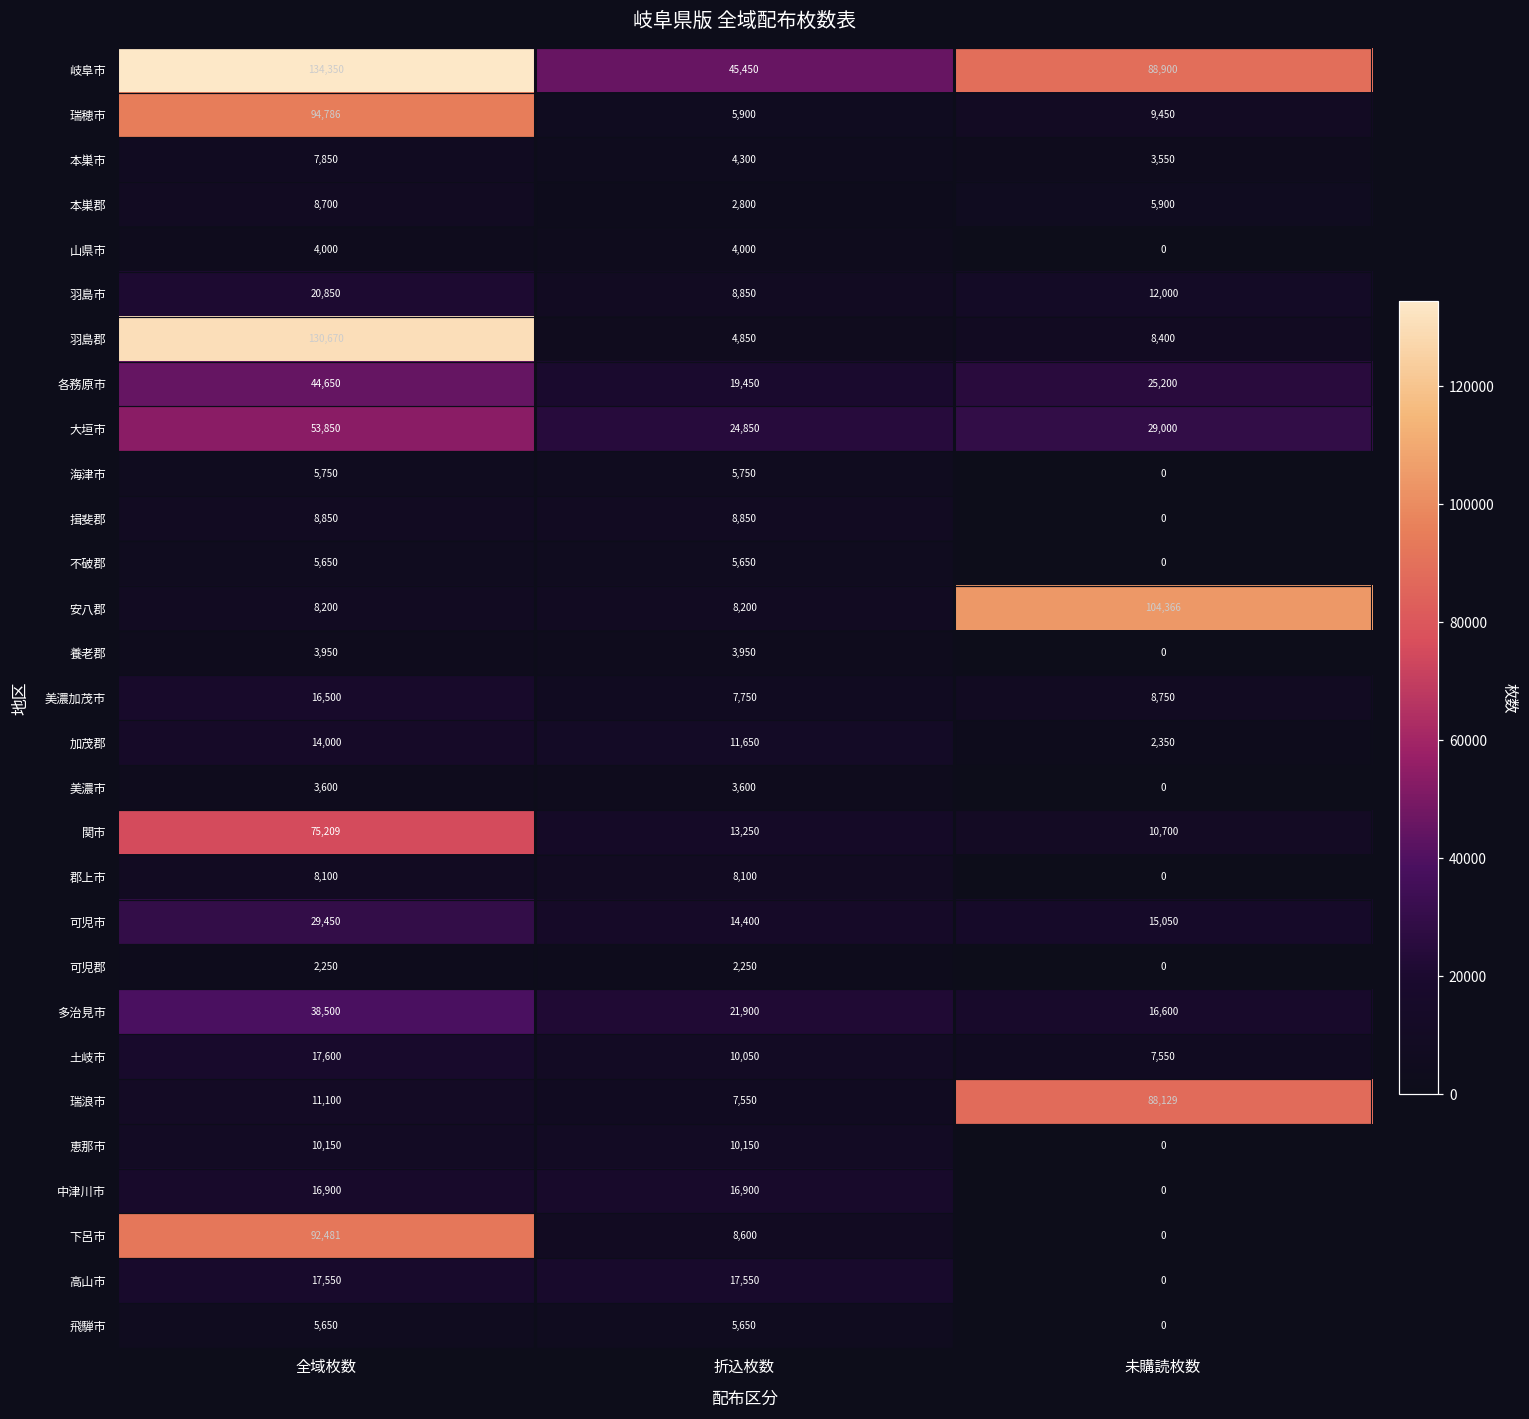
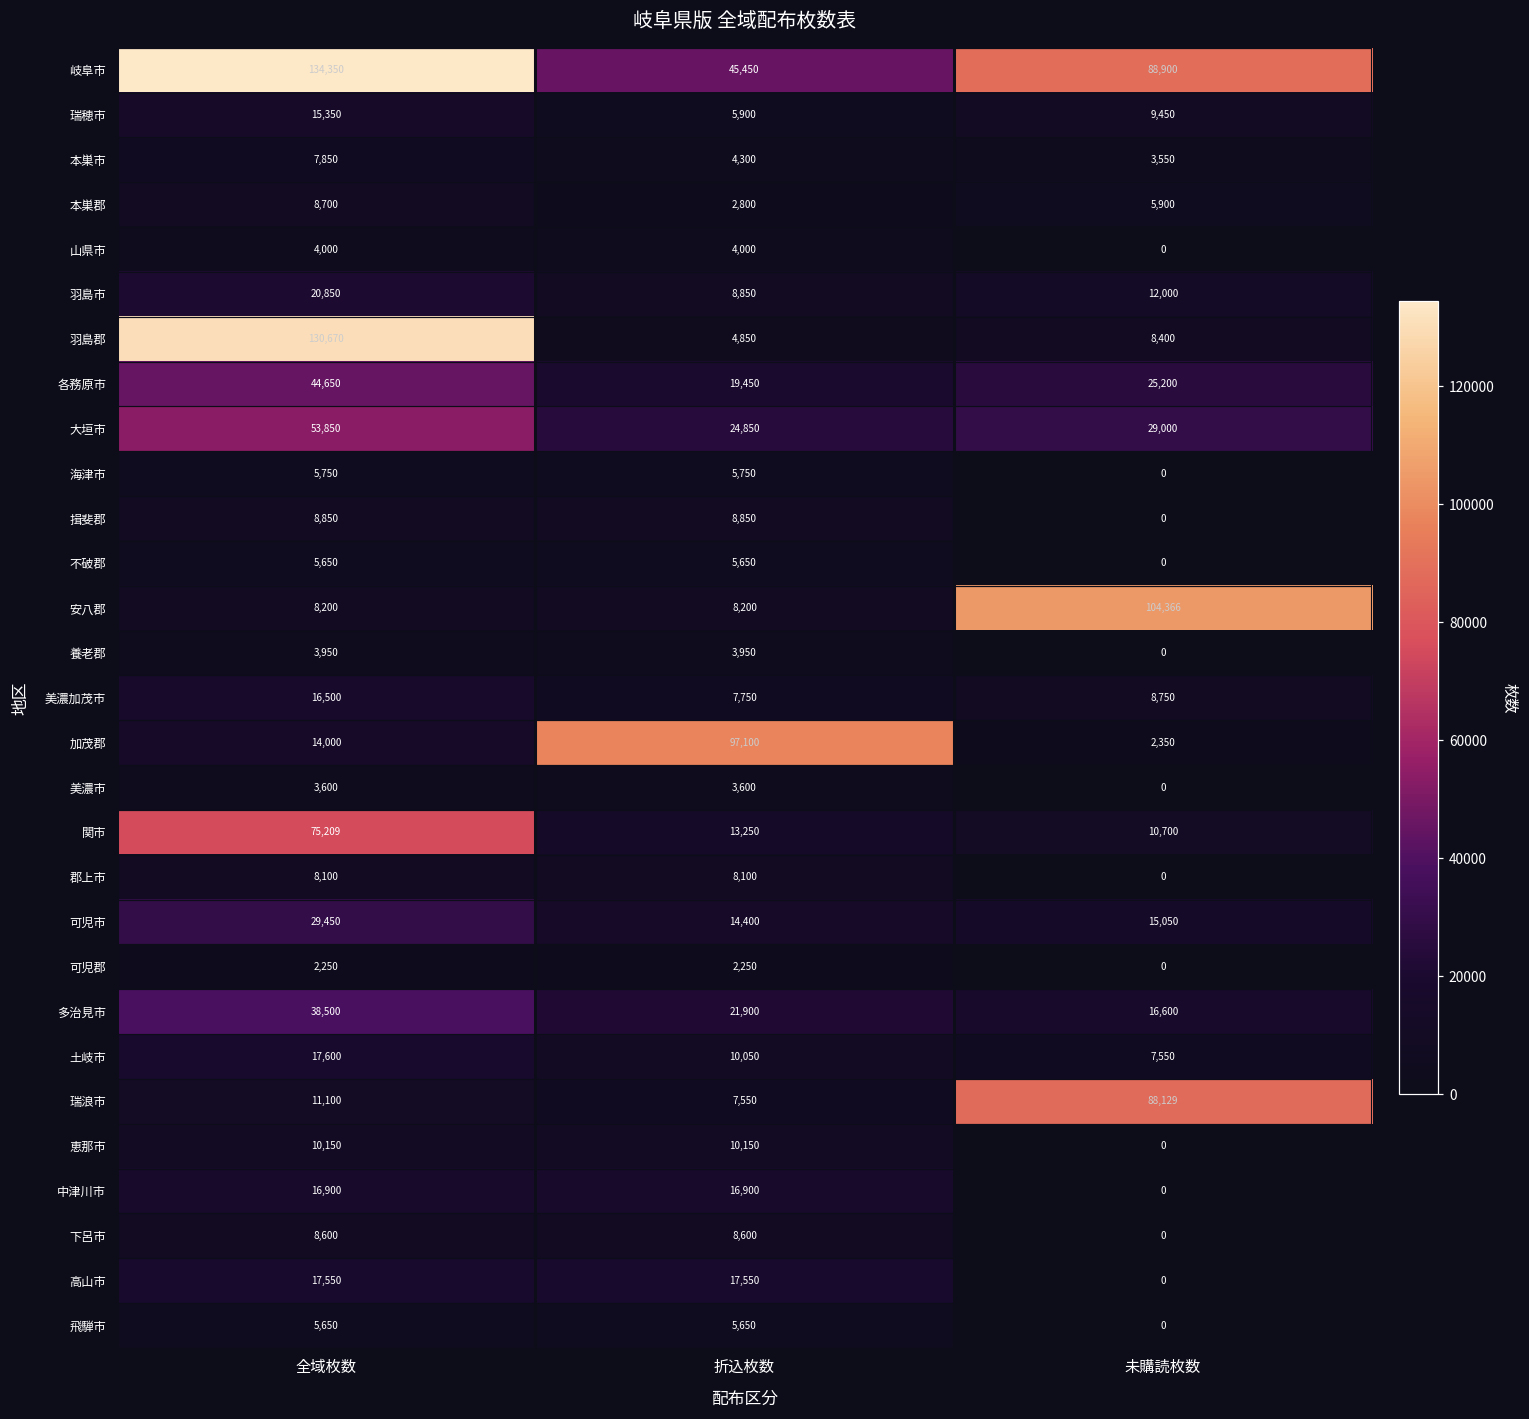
  {
    "岐阜市": {
      "全域枚数": "134,350",
      "折込枚数": "45,450",
      "未購読枚数": "88,900"
    },
    "瑞穂市": {
-     "全域枚数": "94,786",
+     "全域枚数": "15,350",
      "折込枚数": "5,900",
      "未購読枚数": "9,450"
    },
    "本巣市": {
      "全域枚数": "7,850",
      "折込枚数": "4,300",
      "未購読枚数": "3,550"
    },
    "本巣郡": {
      "全域枚数": "8,700",
      "折込枚数": "2,800",
      "未購読枚数": "5,900"
    },
    "山県市": {
      "全域枚数": "4,000",
      "折込枚数": "4,000",
      "未購読枚数": "0"
    },
    "羽島市": {
      "全域枚数": "20,850",
      "折込枚数": "8,850",
      "未購読枚数": "12,000"
    },
    "羽島郡": {
      "折込枚数": "4,850",
      "未購読枚数": "8,400"
    },
    "各務原市": {
      "全域枚数": "44,650",
      "折込枚数": "19,450",
      "未購読枚数": "25,200"
    },
    "大垣市": {
      "全域枚数": "53,850",
      "折込枚数": "24,850",
      "未購読枚数": "29,000"
    },
    "海津市": {
      "全域枚数": "5,750",
      "折込枚数": "5,750",
      "未購読枚数": "0"
    },
    "揖斐郡": {
      "全域枚数": "8,850",
      "折込枚数": "8,850",
      "未購読枚数": "0"
    },
    "不破郡": {
      "全域枚数": "5,650",
      "折込枚数": "5,650",
      "未購読枚数": "0"
    },
    "安八郡": {
      "全域枚数": "8,200",
      "折込枚数": "8,200",
      "未購読枚数": "104,366"
    },
    "養老郡": {
      "全域枚数": "3,950",
      "折込枚数": "3,950",
      "未購読枚数": "0"
    },
    "美濃加茂市": {
      "全域枚数": "16,500",
      "折込枚数": "7,750",
      "未購読枚数": "8,750"
    },
    "加茂郡": {
      "全域枚数": "14,000",
-     "折込枚数": "11,650",
+     "折込枚数": "97,100",
      "未購読枚数": "2,350"
    },
    "美濃市": {
      "全域枚数": "3,600",
      "折込枚数": "3,600",
      "未購読枚数": "0"
    },
    "関市": {
      "全域枚数": "75,209",
      "折込枚数": "13,250",
      "未購読枚数": "10,700"
    },
    "郡上市": {
      "全域枚数": "8,100",
      "折込枚数": "8,100",
      "未購読枚数": "0"
    },
    "可児市": {
      "全域枚数": "29,450",
      "折込枚数": "14,400",
      "未購読枚数": "15,050"
    },
    "可児郡": {
      "全域枚数": "2,250",
      "折込枚数": "2,250",
      "未購読枚数": "0"
    },
    "多治見市": {
      "全域枚数": "38,500",
      "折込枚数": "21,900",
      "未購読枚数": "16,600"
    },
    "土岐市": {
      "全域枚数": "17,600",
      "折込枚数": "10,050",
      "未購読枚数": "7,550"
    },
    "瑞浪市": {
      "全域枚数": "11,100",
      "折込枚数": "7,550",
      "未購読枚数": "88,129"
    },
    "恵那市": {
      "全域枚数": "10,150",
      "折込枚数": "10,150",
      "未購読枚数": "0"
    },
    "中津川市": {
      "全域枚数": "16,900",
      "折込枚数": "16,900",
      "未購読枚数": "0"
    },
    "下呂市": {
-     "全域枚数": "92,481",
+     "全域枚数": "8,600",
      "折込枚数": "8,600",
      "未購読枚数": "0"
    },
    "高山市": {
      "全域枚数": "17,550",
      "折込枚数": "17,550",
      "未購読枚数": "0"
    },
    "飛騨市": {
      "全域枚数": "5,650",
      "折込枚数": "5,650",
      "未購読枚数": "0"
    }
  }
